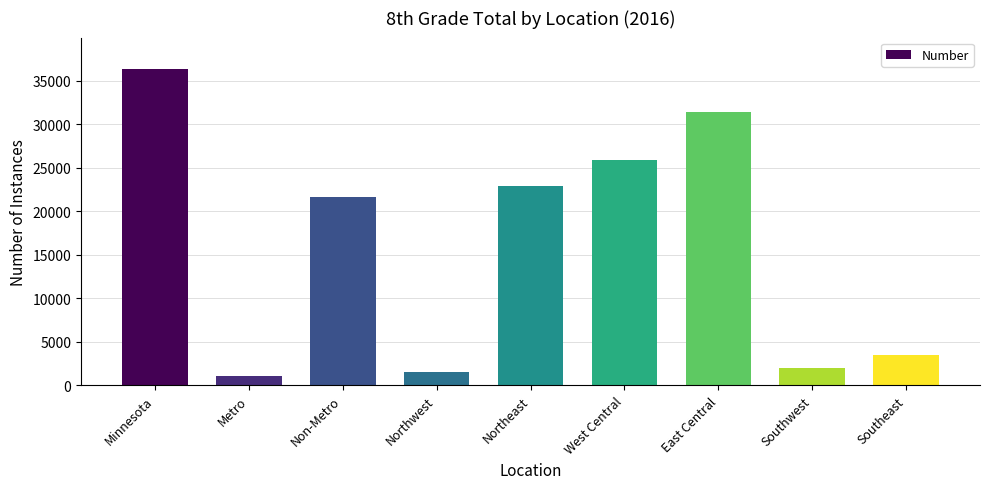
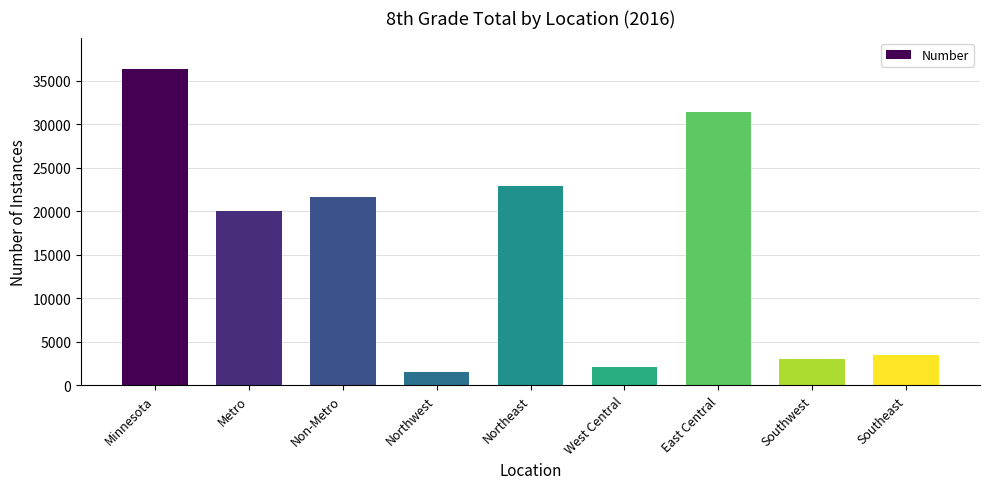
  {
    "Minnesota": 36000,
-   "Metro": 1000,
+   "Metro": 20000,
    "Non-Metro": 22000,
    "Northwest": 1000,
    "Northeast": 23000,
-   "West Central": 26000,
+   "West Central": 2000,
    "East Central": 31000,
-   "Southwest": 2000,
+   "Southwest": 3000,
    "Southeast": 3000
  }
